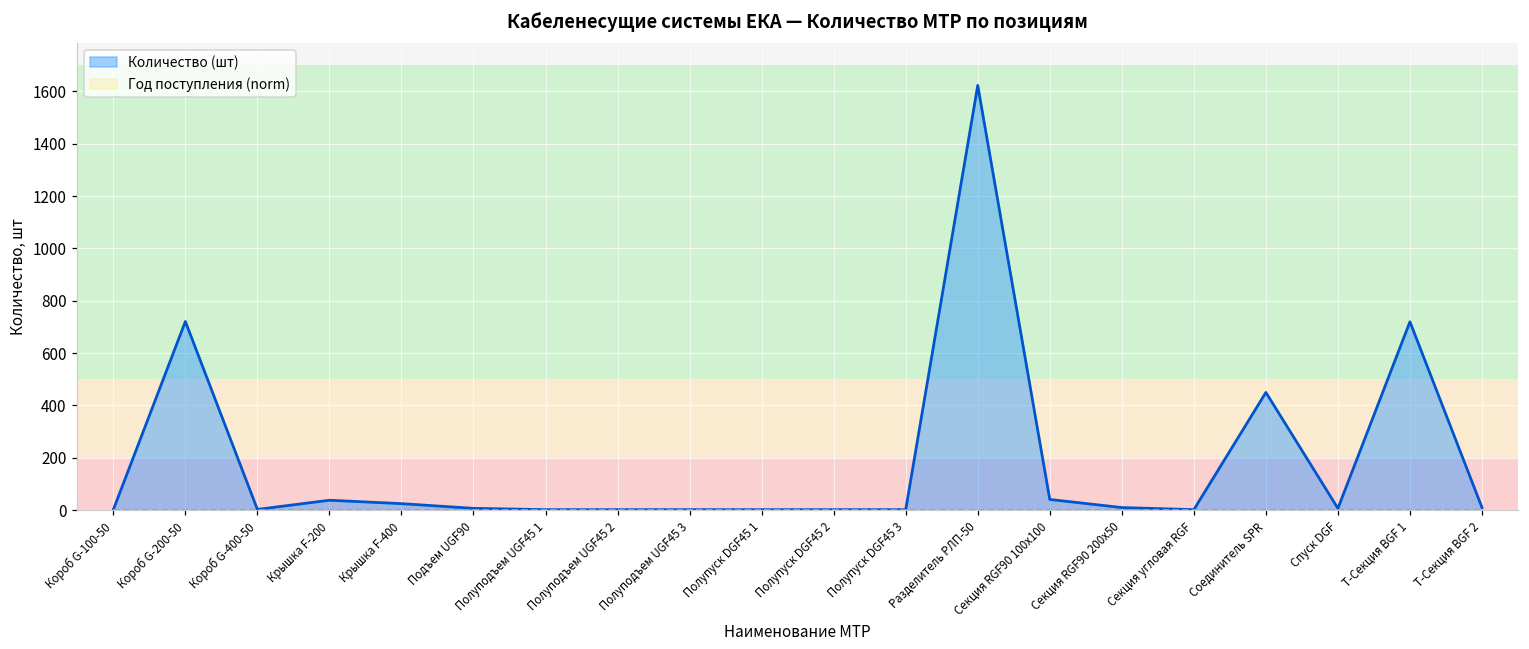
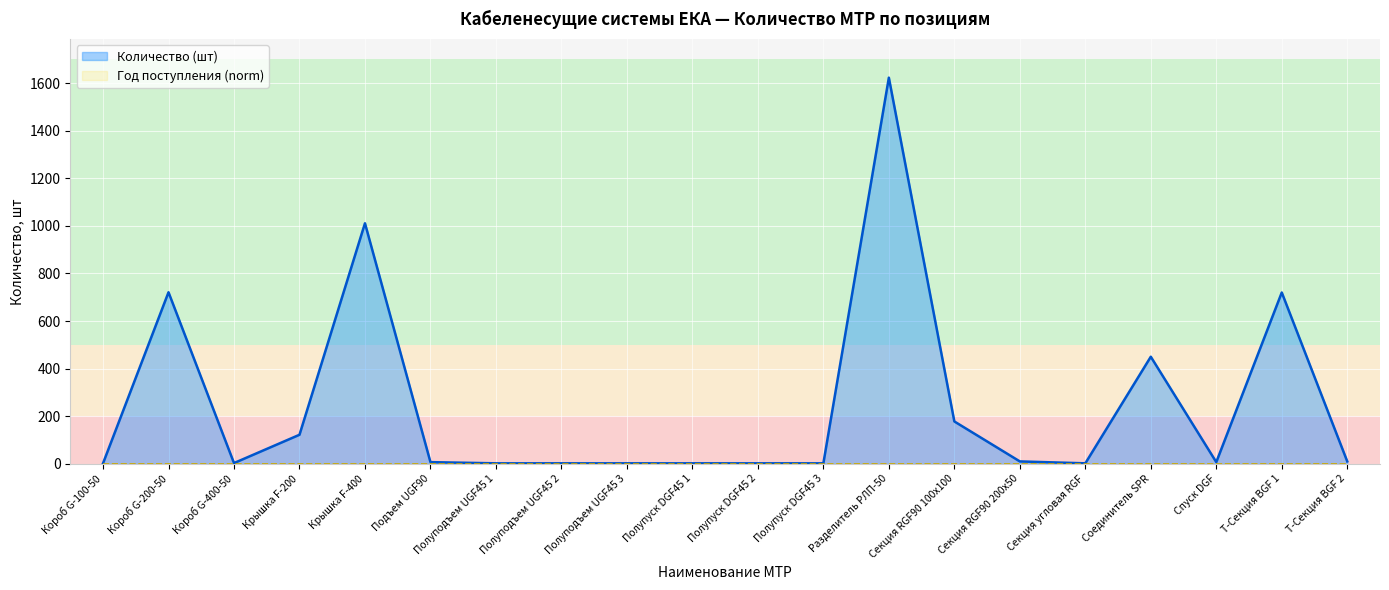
  {
    "Количество (шт)": {
      "Короб G-200-50": 720,
-     "Крышка F-200": 40,
-     "Крышка F-400": 30,
+     "Крышка F-200": 120,
+     "Крышка F-400": 1010,
      "Разделитель РЛП-50": 1620,
-     "Секция RGF90 100х100": 40,
+     "Секция RGF90 100х100": 180,
      "Соединитель SPR": 450,
      "Т-Секция BGF 1": 720
    },
    "Год поступления (norm)": {
      "Короб G-200-50": 0,
      "Крышка F-200": 0,
      "Крышка F-400": 0,
      "Разделитель РЛП-50": 0,
      "Секция RGF90 100х100": 0,
      "Соединитель SPR": 0,
      "Т-Секция BGF 1": 0
    }
  }
